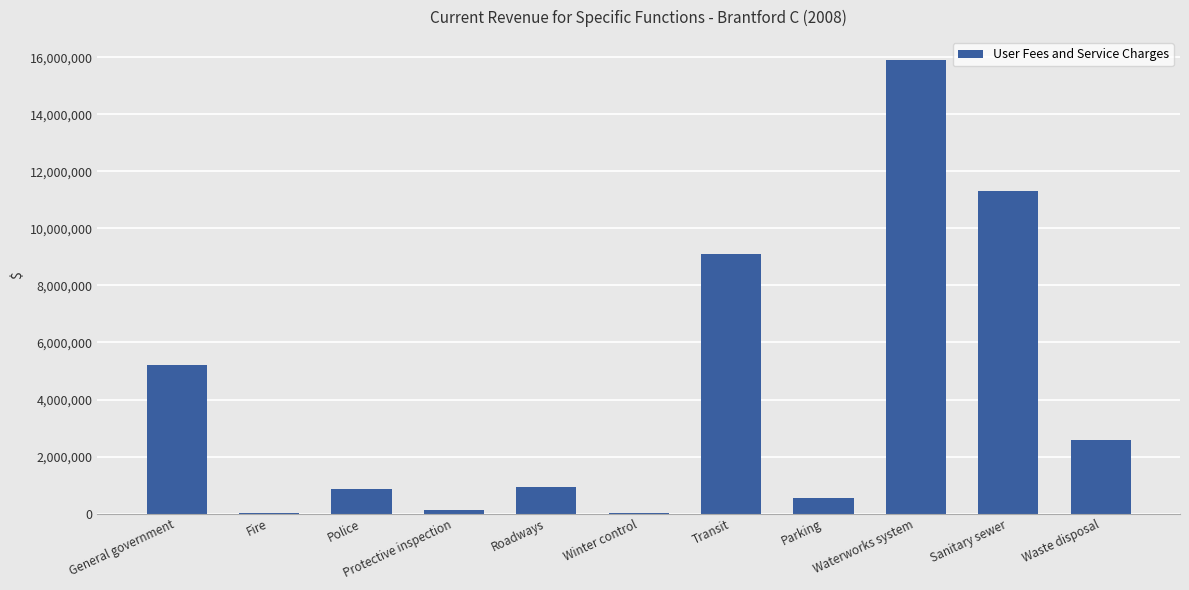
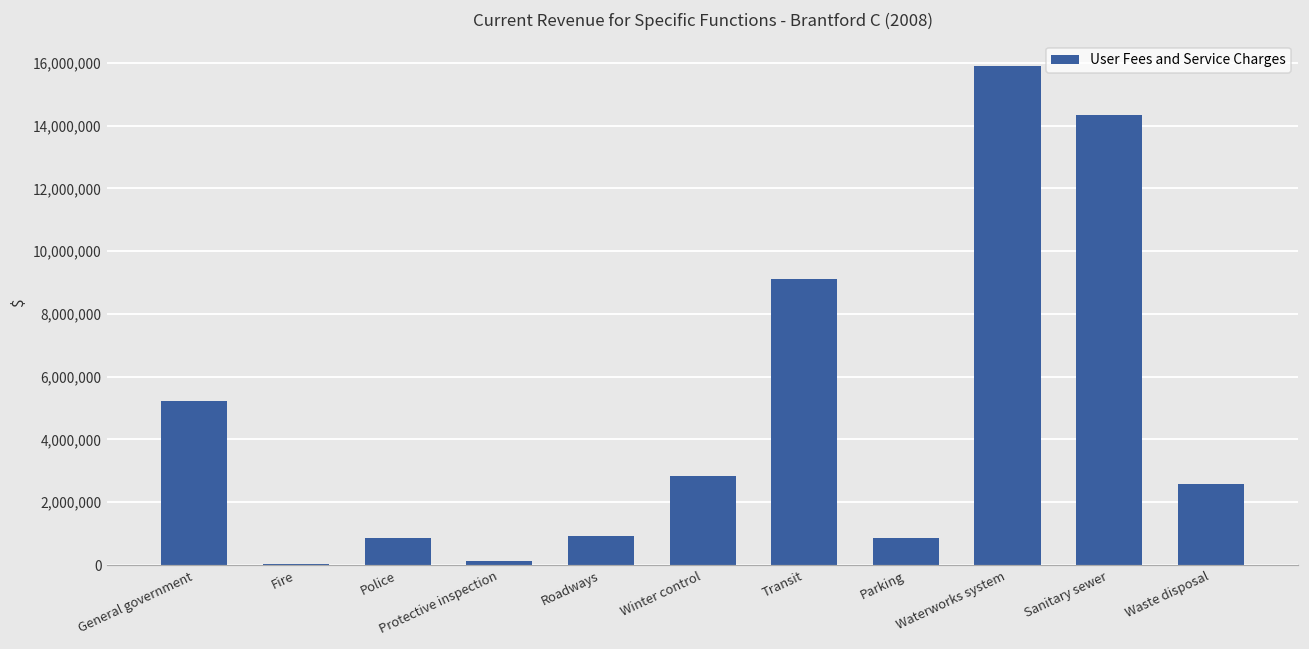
  {
    "General government": "5,200,000",
    "Police": "900,000",
    "Protective inspection": "100,000",
    "Roadways": "900,000",
-   "Winter control": "0",
+   "Winter control": "2,800,000",
    "Transit": "9,100,000",
-   "Parking": "500,000",
+   "Parking": "900,000",
    "Waterworks system": "15,900,000",
-   "Sanitary sewer": "11,300,000",
+   "Sanitary sewer": "14,300,000",
    "Waste disposal": "2,600,000"
  }
